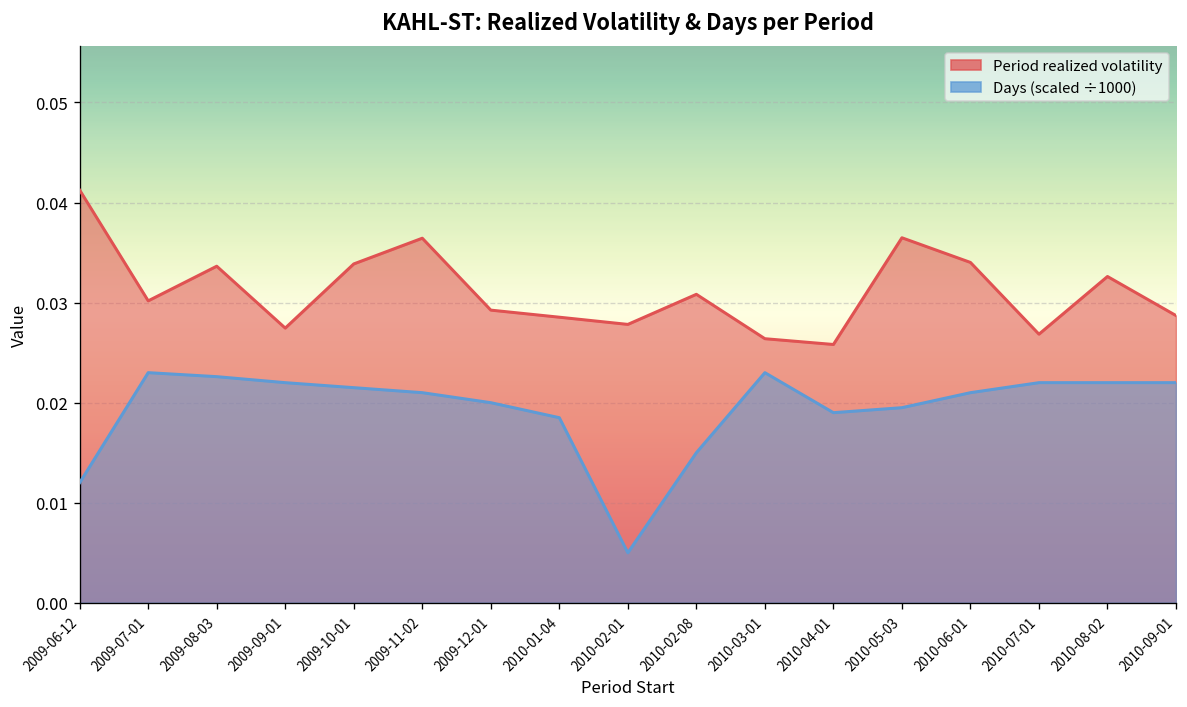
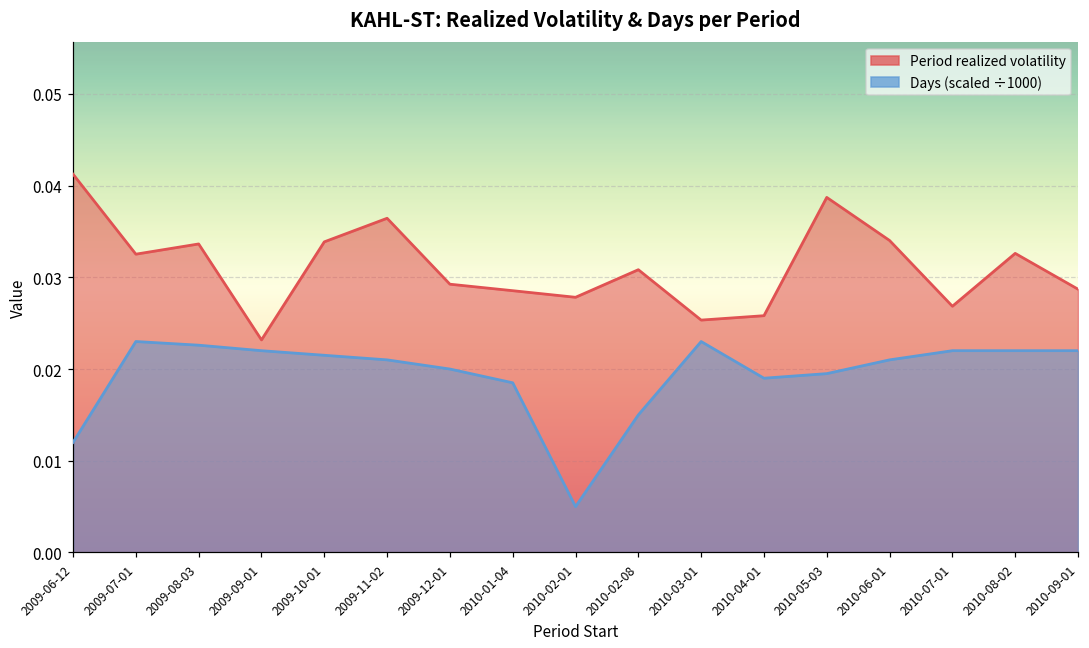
  {
    "Period realized volatility": {
      "2009-06-12": 0.041,
-     "2009-07-01": 0.030,
+     "2009-07-01": 0.033,
      "2009-08-03": 0.034,
-     "2009-09-01": 0.027,
+     "2009-09-01": 0.023,
      "2009-10-01": 0.034,
      "2009-11-02": 0.036,
      "2009-12-01": 0.029,
      "2010-01-04": 0.029,
      "2010-02-01": 0.028,
      "2010-02-08": 0.031,
-     "2010-03-01": 0.026,
+     "2010-03-01": 0.025,
      "2010-04-01": 0.026,
-     "2010-05-03": 0.036,
+     "2010-05-03": 0.039,
      "2010-06-01": 0.034,
      "2010-07-01": 0.027,
      "2010-08-02": 0.033,
      "2010-09-01": 0.029
    },
    "Days (scaled ÷1000)": {
      "2009-06-12": 0.012,
      "2009-07-01": 0.023,
      "2009-08-03": 0.023,
      "2009-09-01": 0.022,
      "2009-10-01": 0.022,
      "2009-11-02": 0.021,
      "2009-12-01": 0.020,
      "2010-01-04": 0.019,
      "2010-02-01": 0.005,
      "2010-02-08": 0.015,
      "2010-03-01": 0.023,
      "2010-04-01": 0.019,
      "2010-05-03": 0.020,
      "2010-06-01": 0.021,
      "2010-07-01": 0.022,
      "2010-08-02": 0.022,
      "2010-09-01": 0.022
    }
  }
